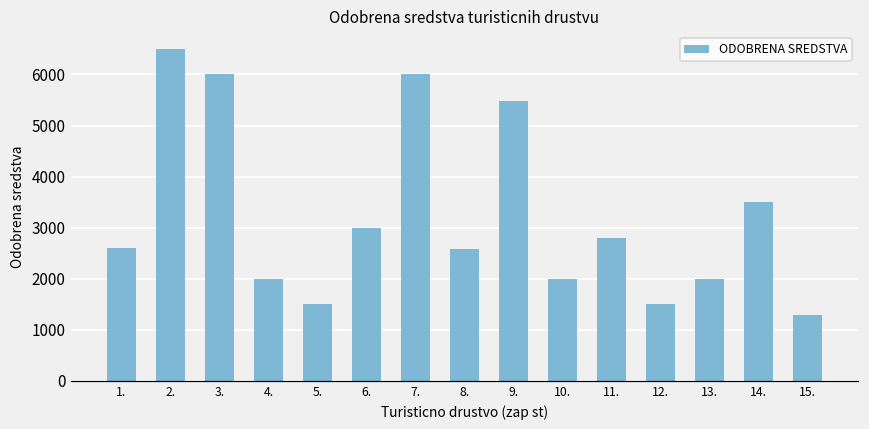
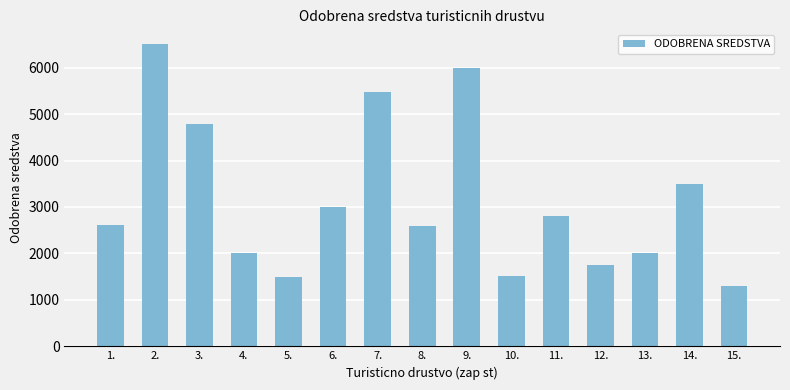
  {
    "1.": 2600,
    "2.": 6500,
-   "3.": 6000,
+   "3.": 4800,
    "4.": 2000,
    "5.": 1500,
    "6.": 3000,
-   "7.": 6000,
+   "7.": 5500,
    "8.": 2600,
-   "9.": 5500,
-   "10.": 2000,
+   "9.": 6000,
+   "10.": 1500,
    "11.": 2800,
-   "12.": 1500,
+   "12.": 1800,
    "13.": 2000,
    "14.": 3500,
    "15.": 1300
  }
